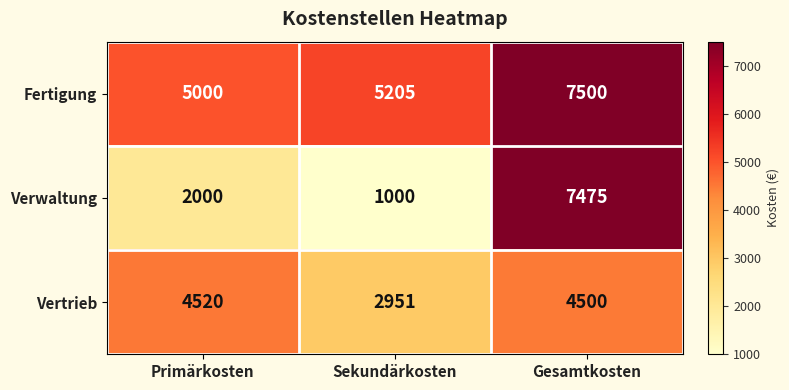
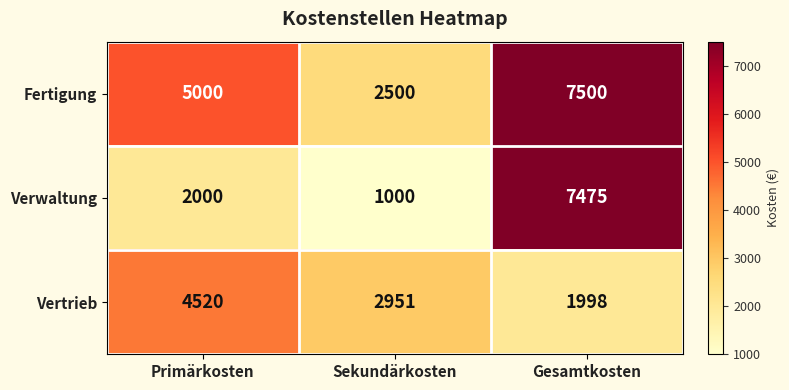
  {
    "Fertigung": {
      "Primärkosten": 5000,
-     "Sekundärkosten": 5205,
+     "Sekundärkosten": 2500,
      "Gesamtkosten": 7500
    },
    "Verwaltung": {
      "Primärkosten": 2000,
      "Sekundärkosten": 1000,
      "Gesamtkosten": 7475
    },
    "Vertrieb": {
      "Primärkosten": 4520,
      "Sekundärkosten": 2951,
-     "Gesamtkosten": 4500
+     "Gesamtkosten": 1998
    }
  }
